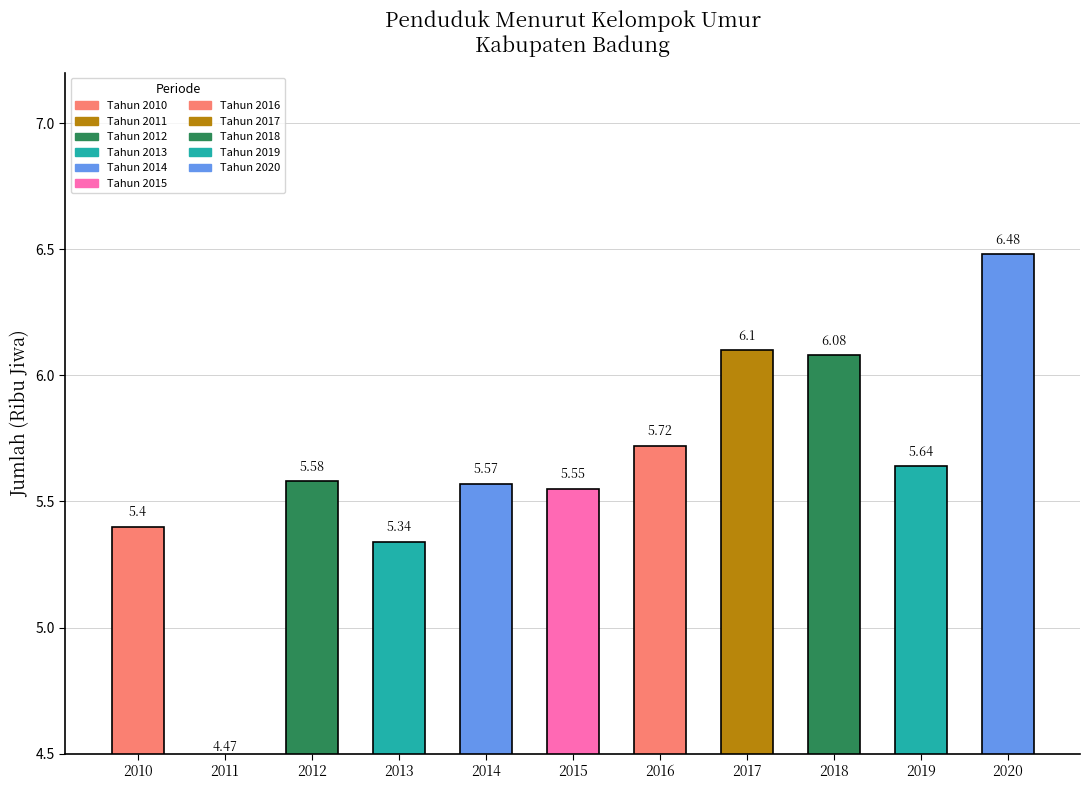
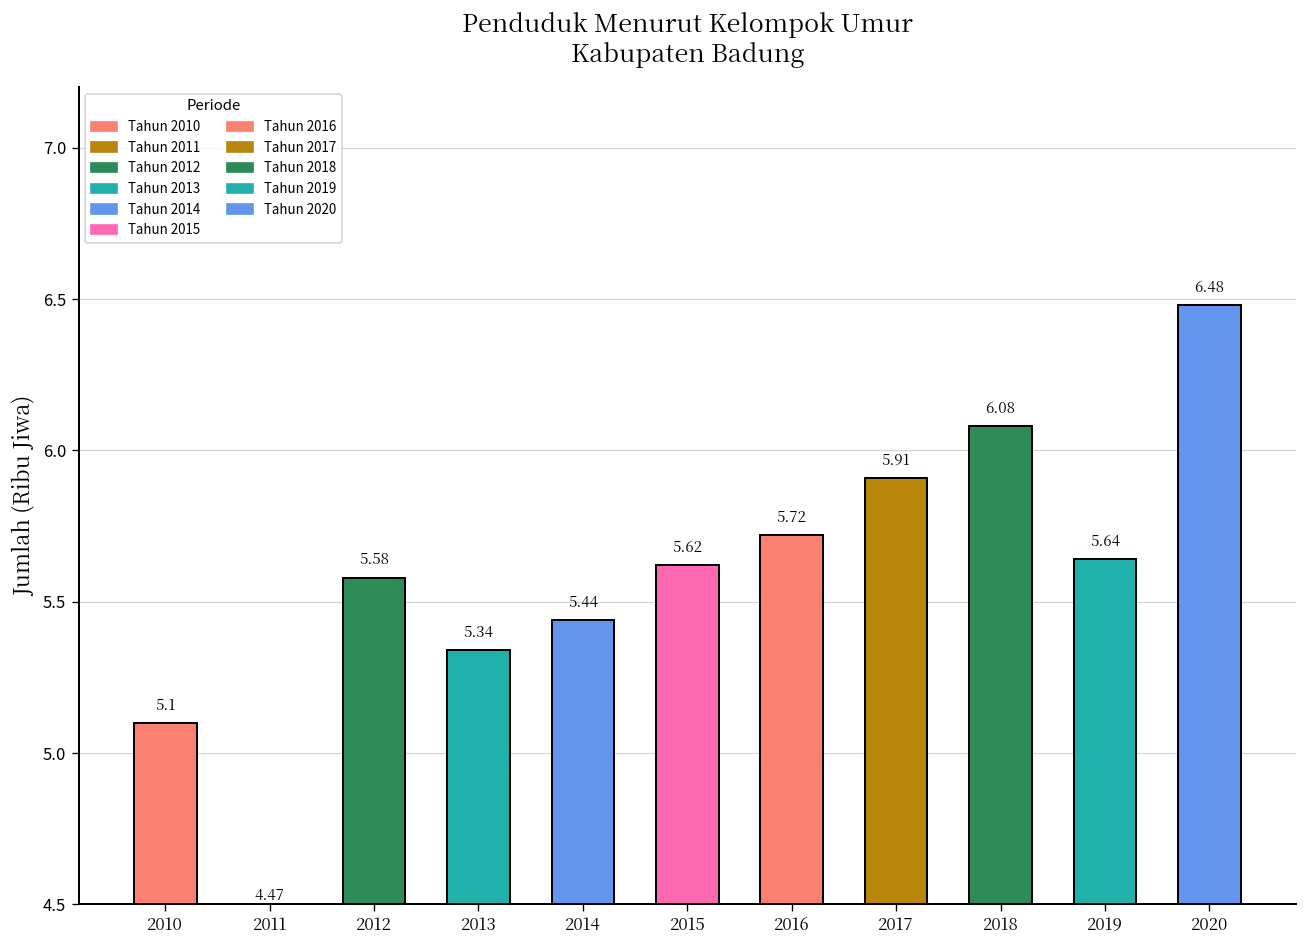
  {
-   "2010": 5.4,
+   "2010": 5.1,
    "2012": 5.58,
    "2013": 5.34,
-   "2014": 5.57,
-   "2015": 5.55,
+   "2014": 5.44,
+   "2015": 5.62,
    "2016": 5.72,
-   "2017": 6.1,
+   "2017": 5.91,
    "2018": 6.08,
    "2019": 5.64,
    "2020": 6.48
  }
